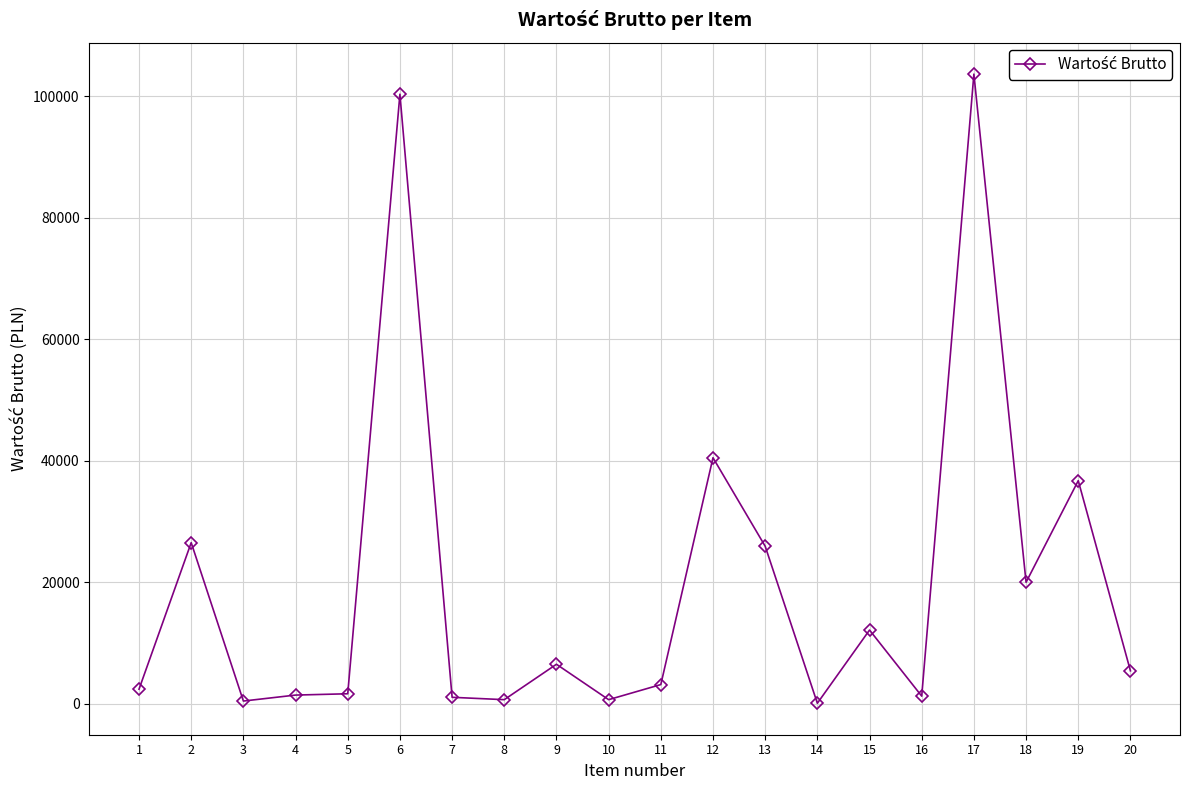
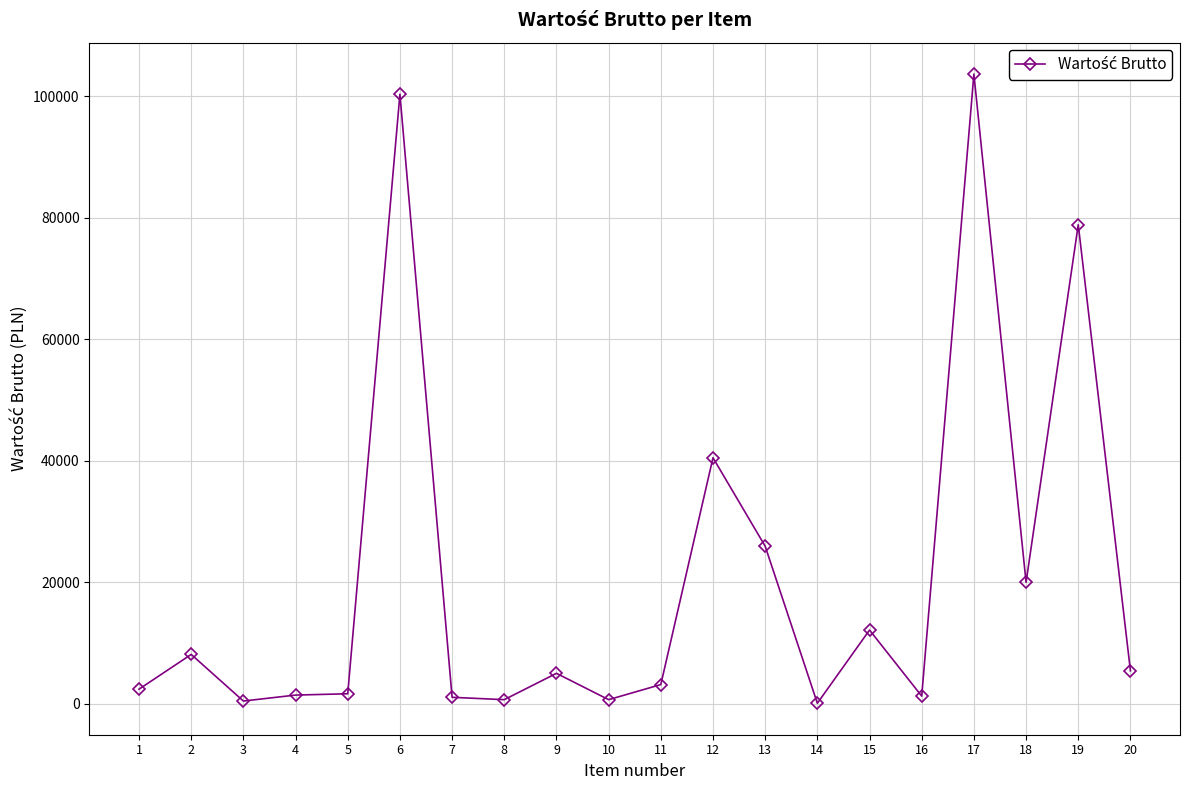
  {
    "1": 2000,
-   "2": 27000,
+   "2": 8000,
    "3": 0,
    "4": 1000,
    "5": 2000,
    "6": 100000,
    "7": 1000,
    "8": 1000,
-   "9": 6000,
+   "9": 5000,
    "10": 1000,
    "11": 3000,
    "12": 41000,
    "13": 26000,
    "14": 0,
    "15": 12000,
    "16": 1000,
    "17": 104000,
    "18": 20000,
-   "19": 37000,
+   "19": 79000,
    "20": 5000
  }
